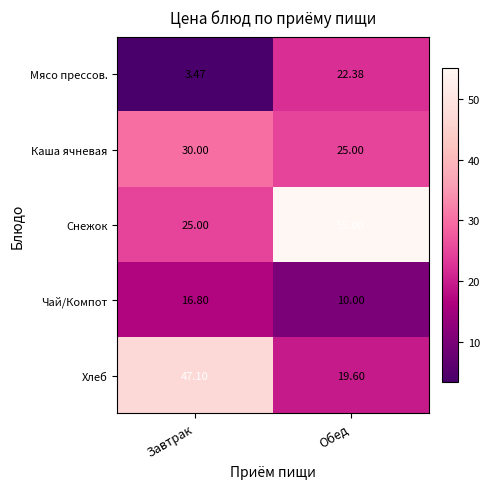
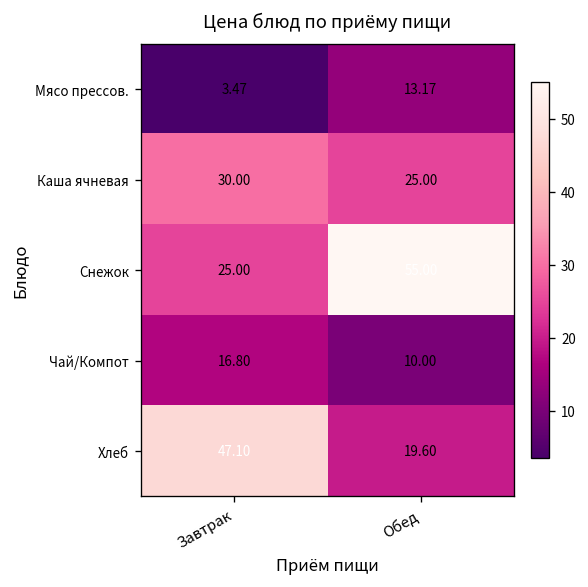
  {
    "Мясо прессов.": {
      "Завтрак": 3.47,
-     "Обед": 22.38
+     "Обед": 13.17
    },
    "Каша ячневая": {
      "Завтрак": 30.00,
      "Обед": 25.00
    },
    "Снежок": {
      "Завтрак": 25.00
    },
    "Чай/Компот": {
      "Завтрак": 16.80,
      "Обед": 10.00
    },
    "Хлеб": {
      "Обед": 19.60
    }
  }
